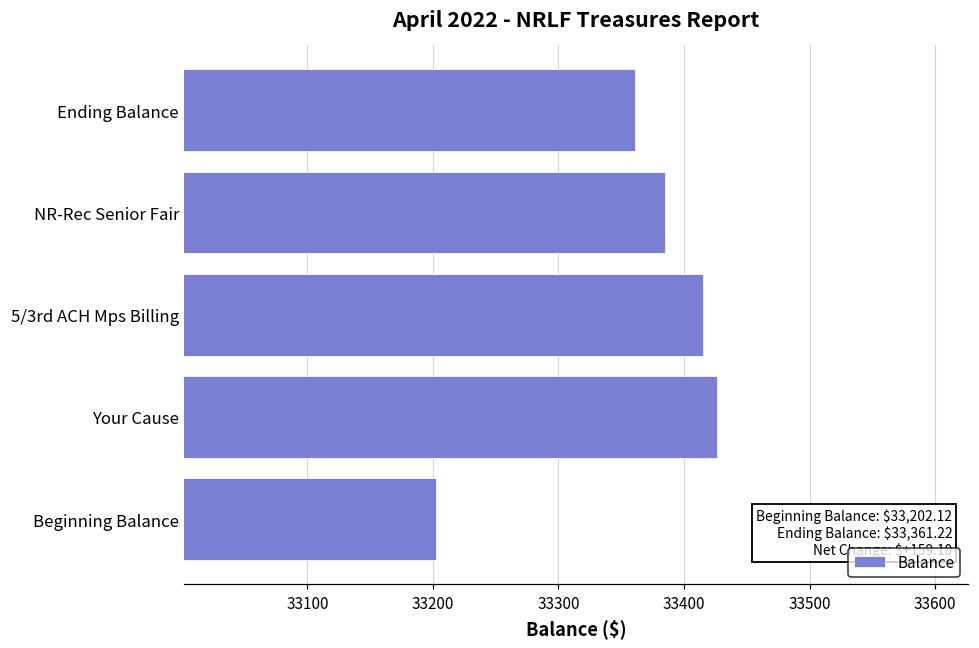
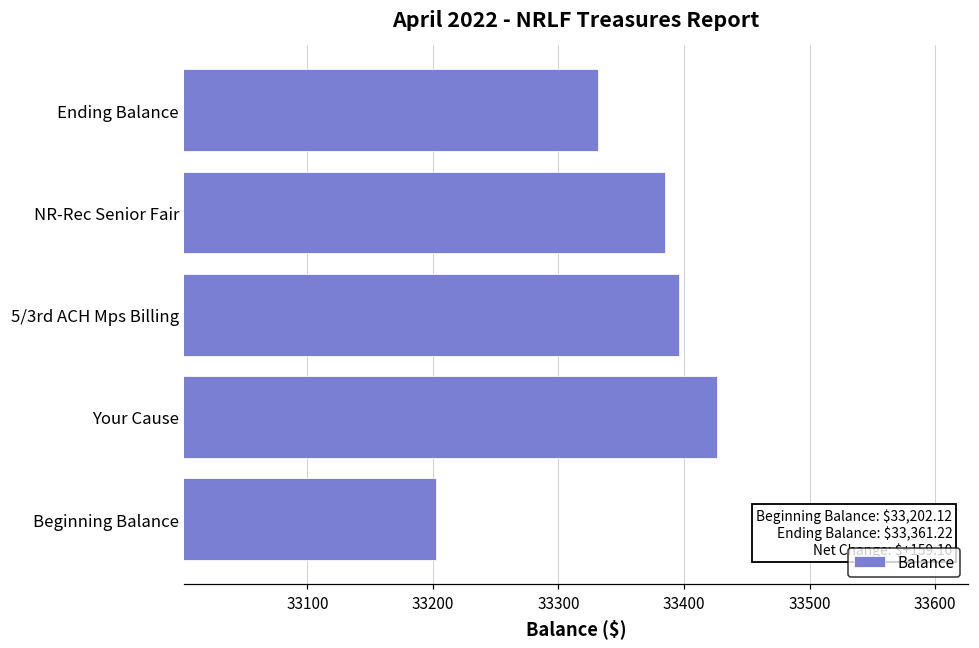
  {
-   "Ending Balance": 33361,
+   "Ending Balance": 33332,
    "NR-Rec Senior Fair": 33385,
-   "5/3rd ACH Mps Billing": 33415,
+   "5/3rd ACH Mps Billing": 33396,
    "Your Cause": 33426,
    "Beginning Balance": 33202
  }
